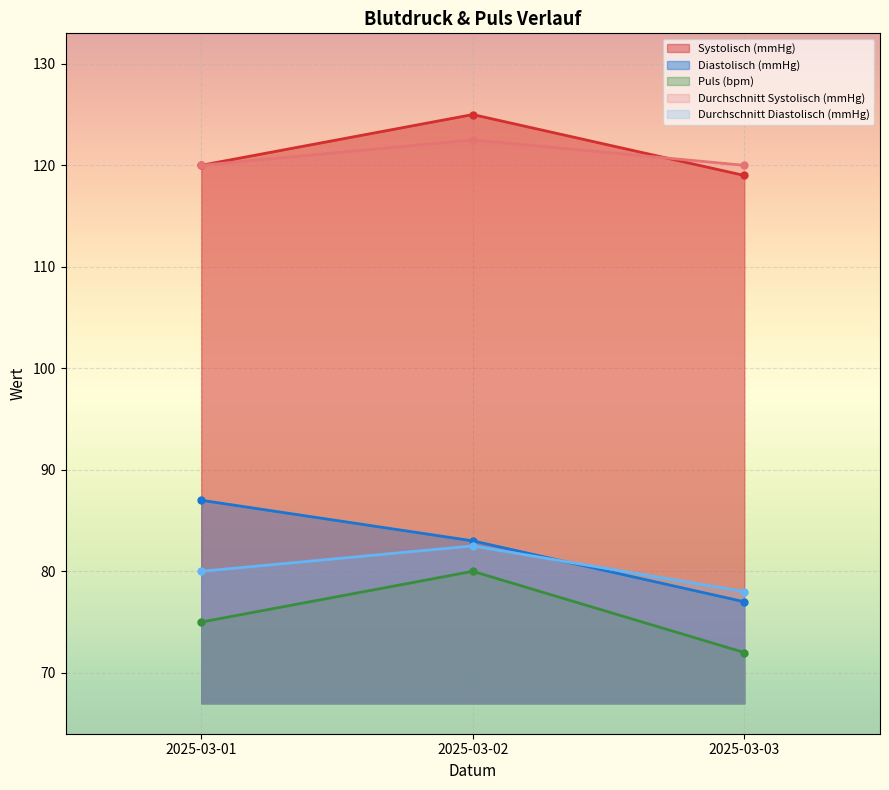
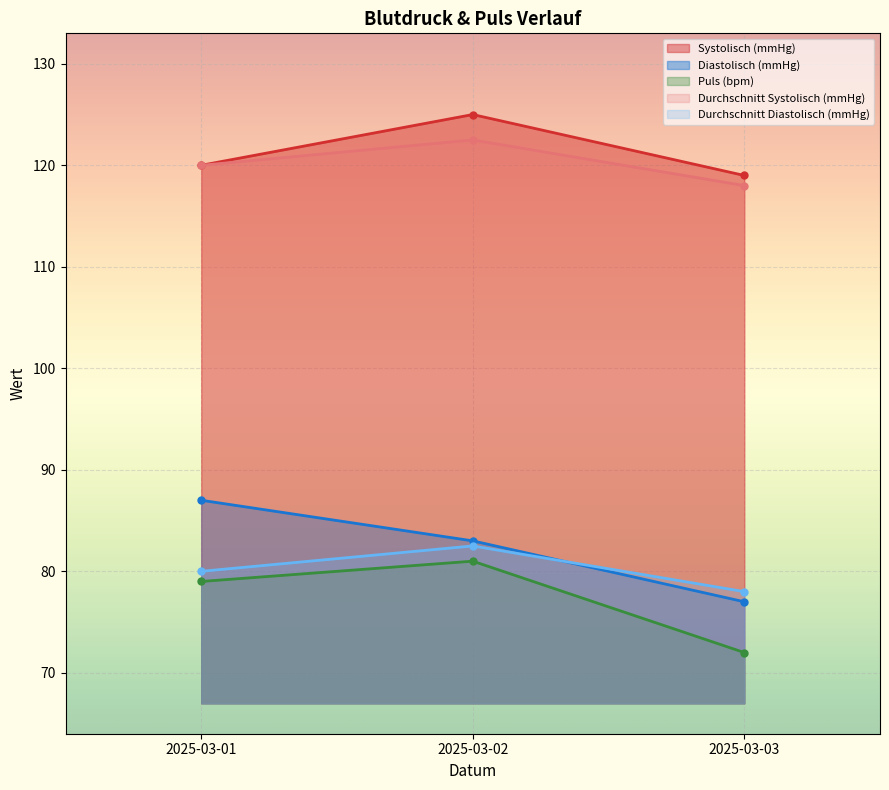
  {
    "Systolisch (mmHg)": {
      "2025-03-02": 125,
      "2025-03-03": 119
    },
    "Diastolisch (mmHg)": {
      "2025-03-01": 87,
      "2025-03-02": 83,
      "2025-03-03": 77
    },
    "Puls (bpm)": {
-     "2025-03-01": 75,
-     "2025-03-02": 80,
+     "2025-03-01": 79,
+     "2025-03-02": 81,
      "2025-03-03": 72
    },
    "Durchschnitt Systolisch (mmHg)": {
      "2025-03-02": 122.5,
-     "2025-03-03": 120
+     "2025-03-03": 118
    },
    "Durchschnitt Diastolisch (mmHg)": {
      "2025-03-01": 80,
      "2025-03-02": 82.5,
      "2025-03-03": 78
    }
  }
